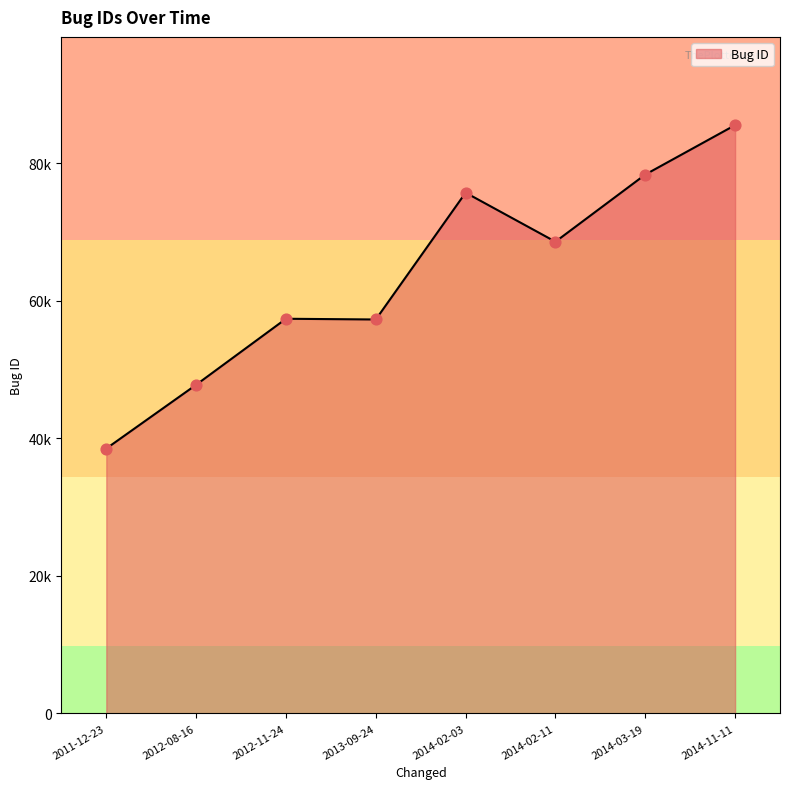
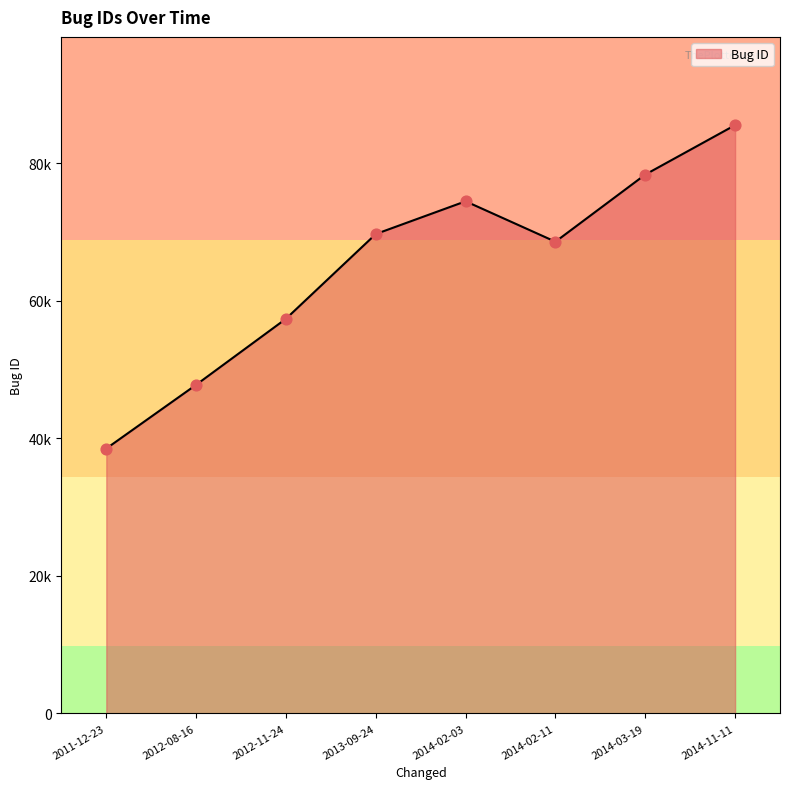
  {
    "2011-12-23": 39000,
    "2012-08-16": 48000,
    "2012-11-24": 57000,
-   "2013-09-24": 57000,
-   "2014-02-03": 76000,
+   "2013-09-24": 70000,
+   "2014-02-03": 74000,
    "2014-02-11": 69000,
    "2014-03-19": 78000,
    "2014-11-11": 86000
  }
